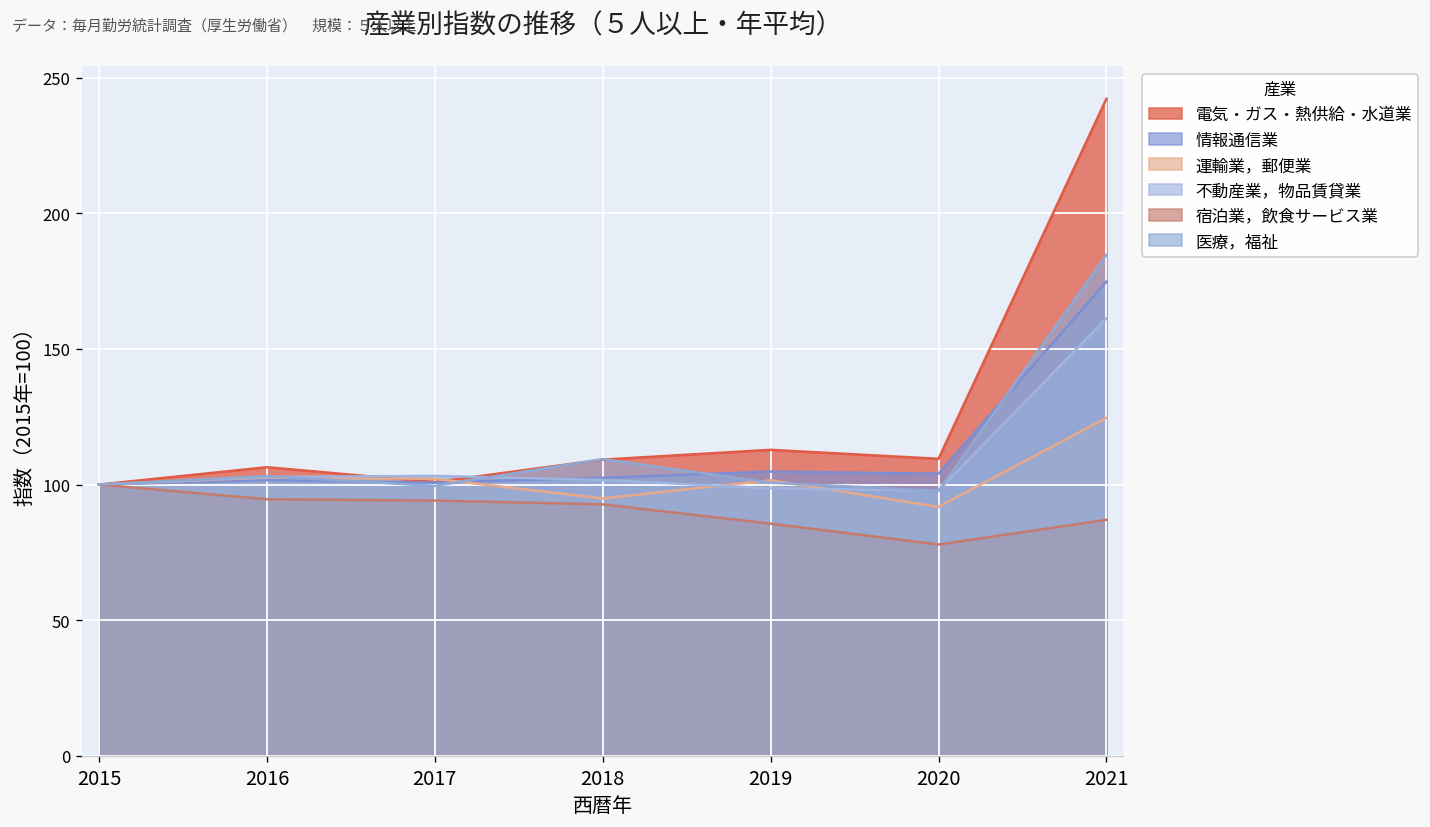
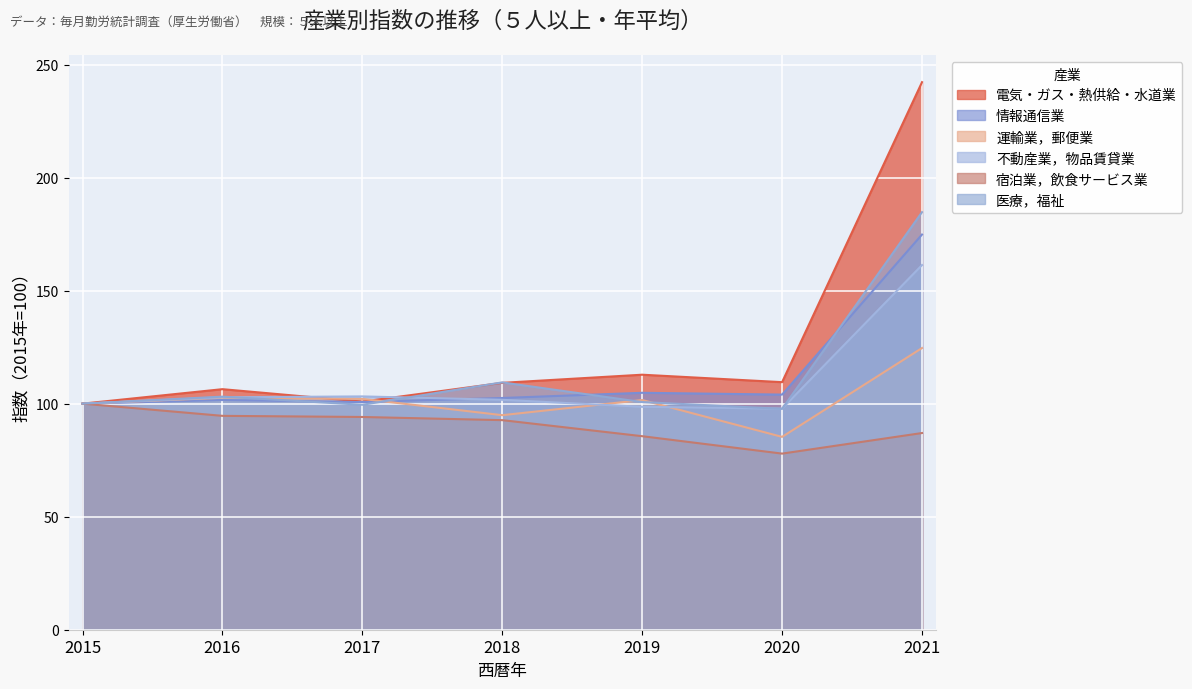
  {
    "運輸業，郵便業": {
      "2018": 95,
-     "2020": 92,
+     "2020": 85,
      "2021": 125
    }
  }
